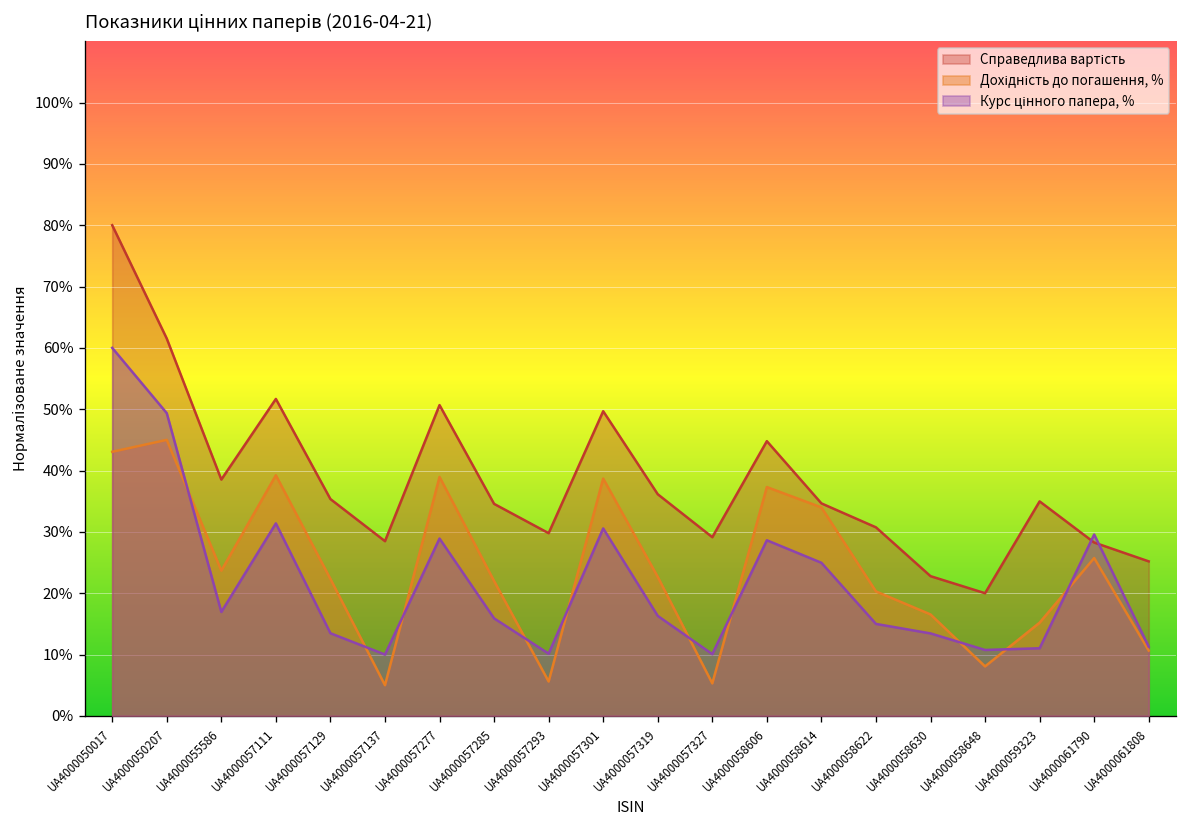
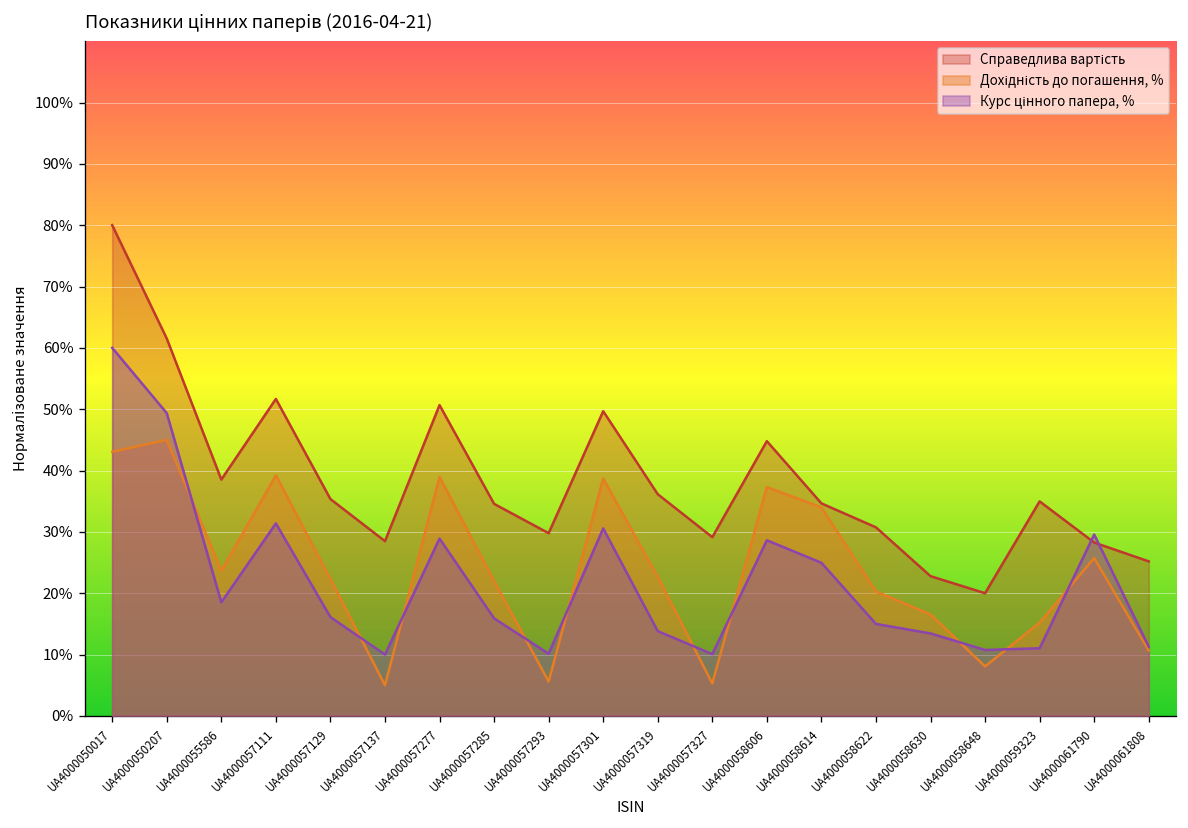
  {
    "Курс цінного папера, %": {
      "UA4000050017": "60%",
      "UA4000050207": "49%",
-     "UA4000055586": "17%",
+     "UA4000055586": "19%",
      "UA4000057111": "31%",
-     "UA4000057129": "13%",
+     "UA4000057129": "16%",
      "UA4000057137": "10%",
      "UA4000057277": "29%",
      "UA4000057285": "16%",
      "UA4000057293": "10%",
      "UA4000057301": "31%",
-     "UA4000057319": "16%",
+     "UA4000057319": "14%",
      "UA4000057327": "10%",
      "UA4000058606": "29%",
      "UA4000058614": "25%",
      "UA4000058622": "15%",
      "UA4000058630": "13%",
      "UA4000058648": "11%",
      "UA4000059323": "11%",
      "UA4000061790": "30%",
      "UA4000061808": "11%"
    }
  }
